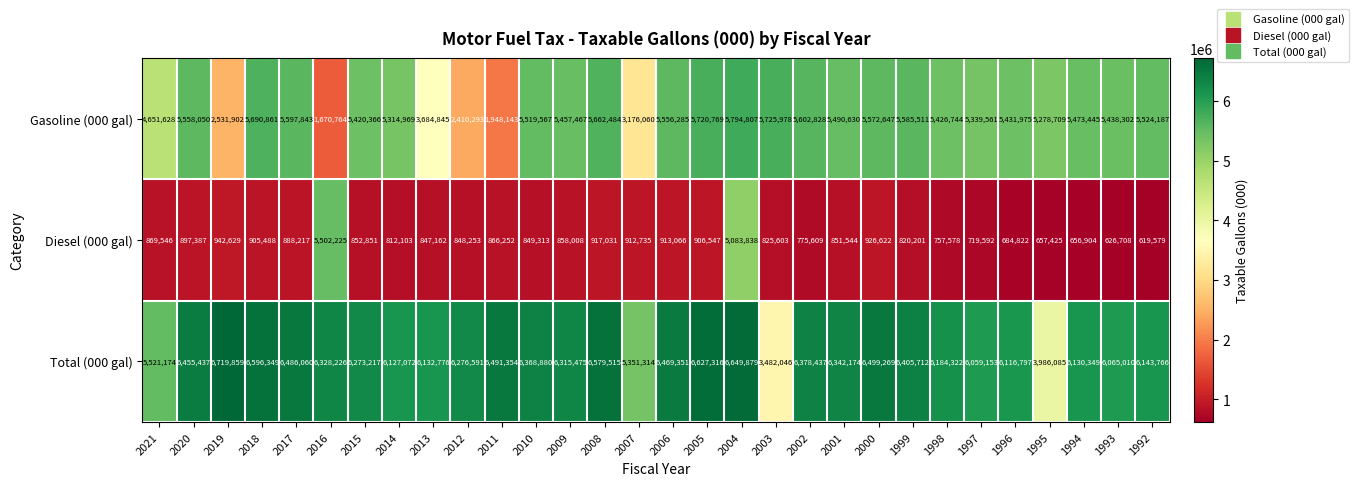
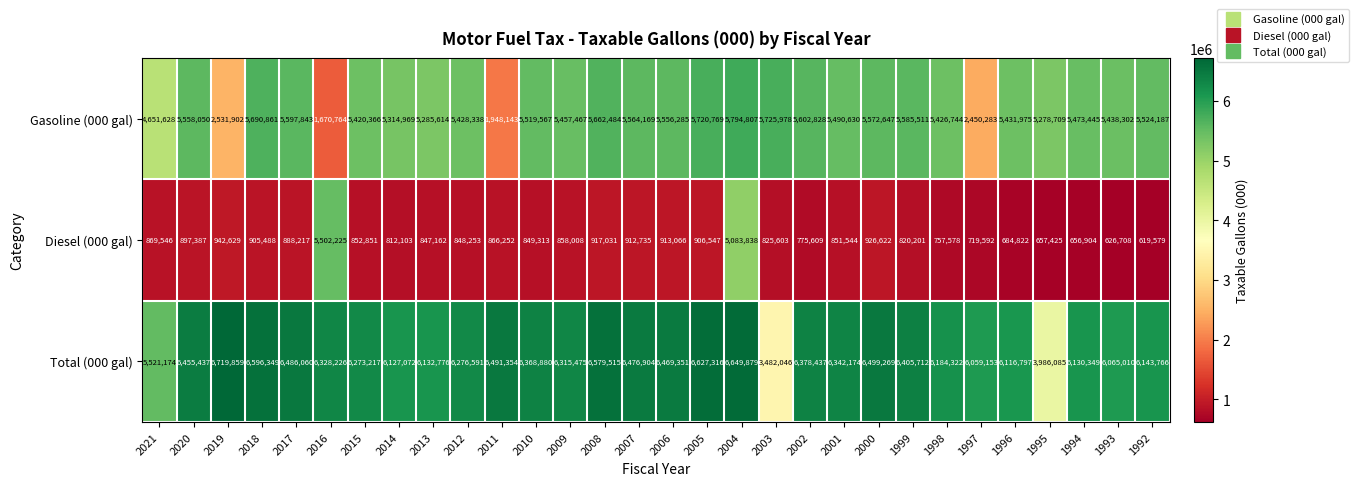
  {
    "Gasoline (000 gal)": {
      "2021": "4,651,628",
      "2020": "5,558,050",
      "2019": "2,531,902",
      "2018": "5,690,861",
      "2017": "5,597,843",
      "2016": "1,670,764",
      "2015": "5,420,366",
      "2014": "5,314,969",
-     "2013": "3,684,845",
-     "2012": "2,410,293",
+     "2013": "5,285,614",
+     "2012": "5,428,338",
      "2011": "1,948,143",
      "2010": "5,519,567",
      "2009": "5,457,467",
      "2008": "5,662,484",
-     "2007": "3,176,060",
+     "2007": "5,564,169",
      "2006": "5,556,285",
      "2005": "5,720,769",
      "2004": "5,794,807",
      "2003": "5,725,978",
      "2002": "5,602,828",
      "2001": "5,490,630",
      "2000": "5,572,647",
      "1999": "5,585,511",
      "1998": "5,426,744",
-     "1997": "5,339,561",
+     "1997": "2,450,283",
      "1996": "5,431,975",
      "1995": "5,278,709",
      "1994": "5,473,445",
      "1993": "5,438,302",
      "1992": "5,524,187"
    },
    "Diesel (000 gal)": {
      "2021": "869,546",
      "2020": "897,387",
      "2019": "942,629",
      "2018": "905,488",
      "2017": "888,217",
      "2016": "5,502,225",
      "2015": "852,851",
      "2014": "812,103",
      "2013": "847,162",
      "2012": "848,253",
      "2011": "866,252",
      "2010": "849,313",
      "2009": "858,008",
      "2008": "917,031",
      "2007": "912,735",
      "2006": "913,066",
      "2005": "906,547",
      "2004": "5,083,838",
      "2003": "825,603",
      "2002": "775,609",
      "2001": "851,544",
      "2000": "926,622",
      "1999": "820,201",
      "1998": "757,578",
      "1997": "719,592",
      "1996": "684,822",
      "1995": "657,425",
      "1994": "656,904",
      "1993": "626,708",
      "1992": "619,579"
    },
    "Total (000 gal)": {
      "2021": "5,521,174",
      "2020": "6,455,437",
      "2019": "6,719,859",
      "2018": "6,596,349",
      "2017": "6,486,060",
      "2016": "6,328,226",
      "2015": "6,273,217",
      "2014": "6,127,072",
      "2013": "6,132,776",
      "2012": "6,276,591",
      "2011": "6,491,354",
      "2010": "6,368,880",
      "2009": "6,315,475",
      "2008": "6,579,515",
-     "2007": "5,351,314",
+     "2007": "6,476,904",
      "2006": "6,469,351",
      "2005": "6,627,316",
      "2004": "6,649,879",
      "2003": "3,482,046",
      "2002": "6,378,437",
      "2001": "6,342,174",
      "2000": "6,499,269",
      "1999": "6,405,712",
      "1998": "6,184,322",
      "1997": "6,059,153",
      "1996": "6,116,797",
      "1995": "3,986,085",
      "1994": "6,130,349",
      "1993": "6,065,010",
      "1992": "6,143,766"
    }
  }
